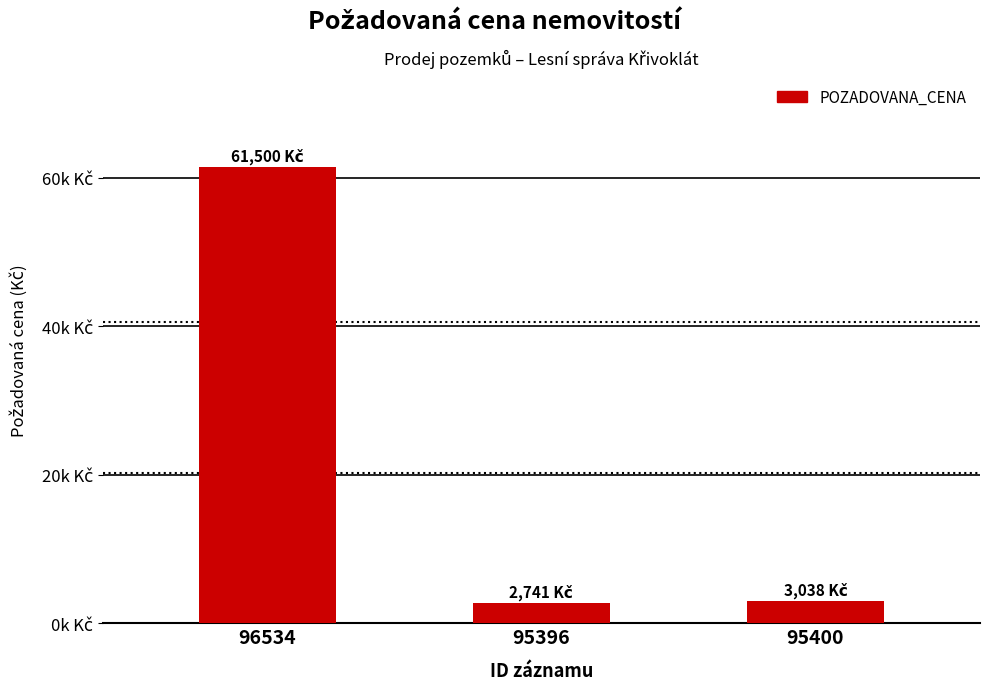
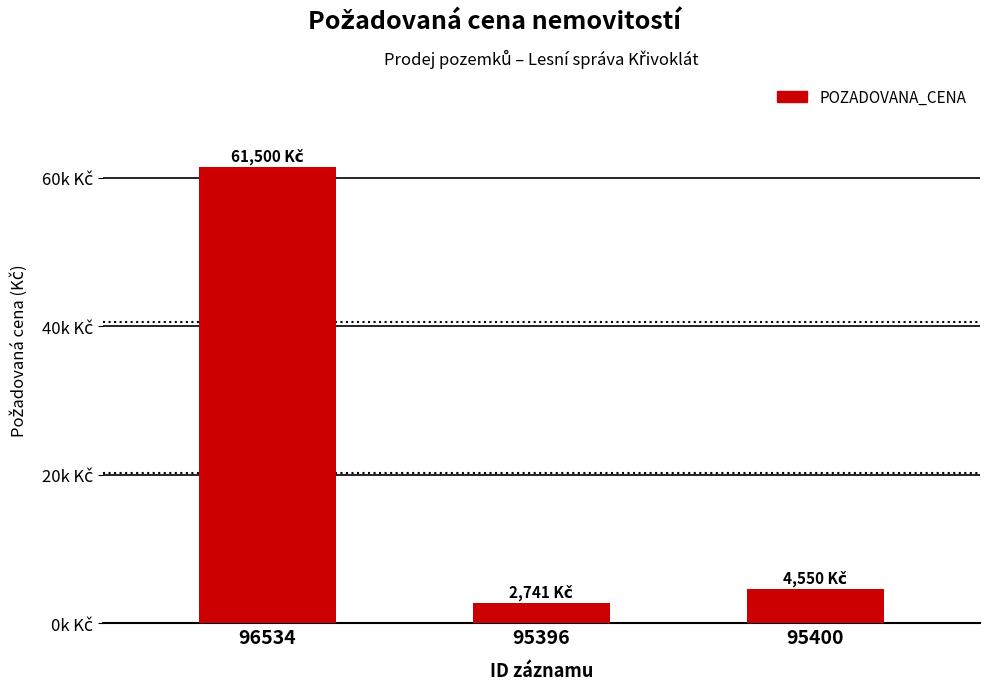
  {
    "96534": "61,500",
    "95396": "2,741",
-   "95400": "3,038"
+   "95400": "4,550"
  }
